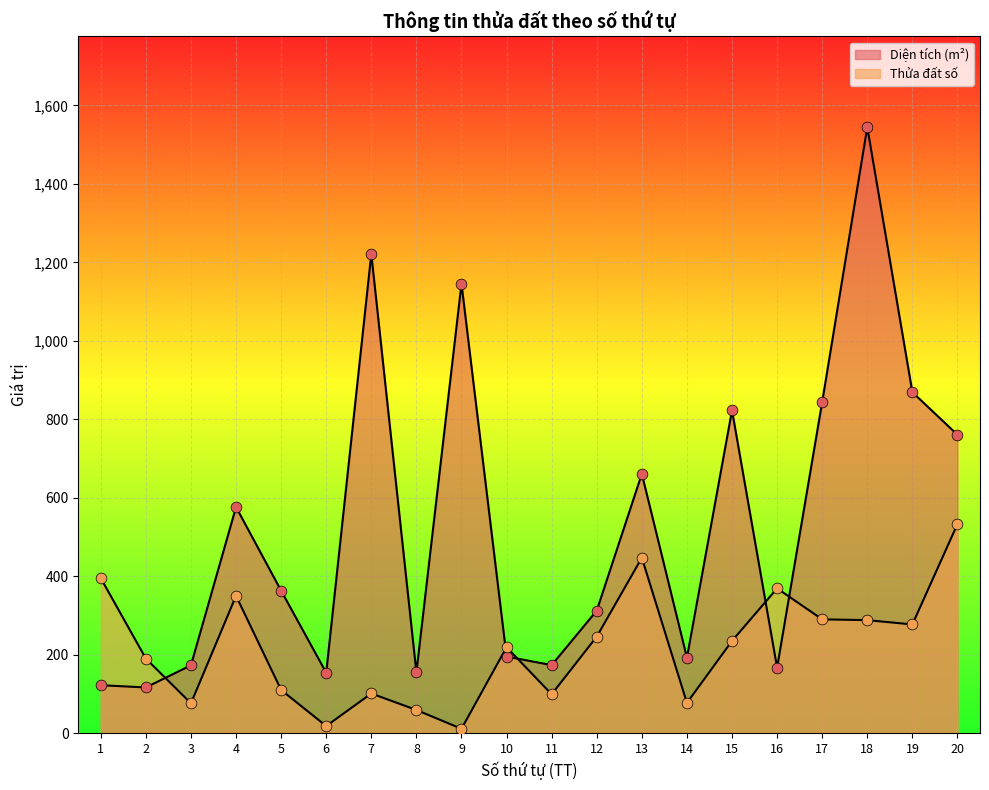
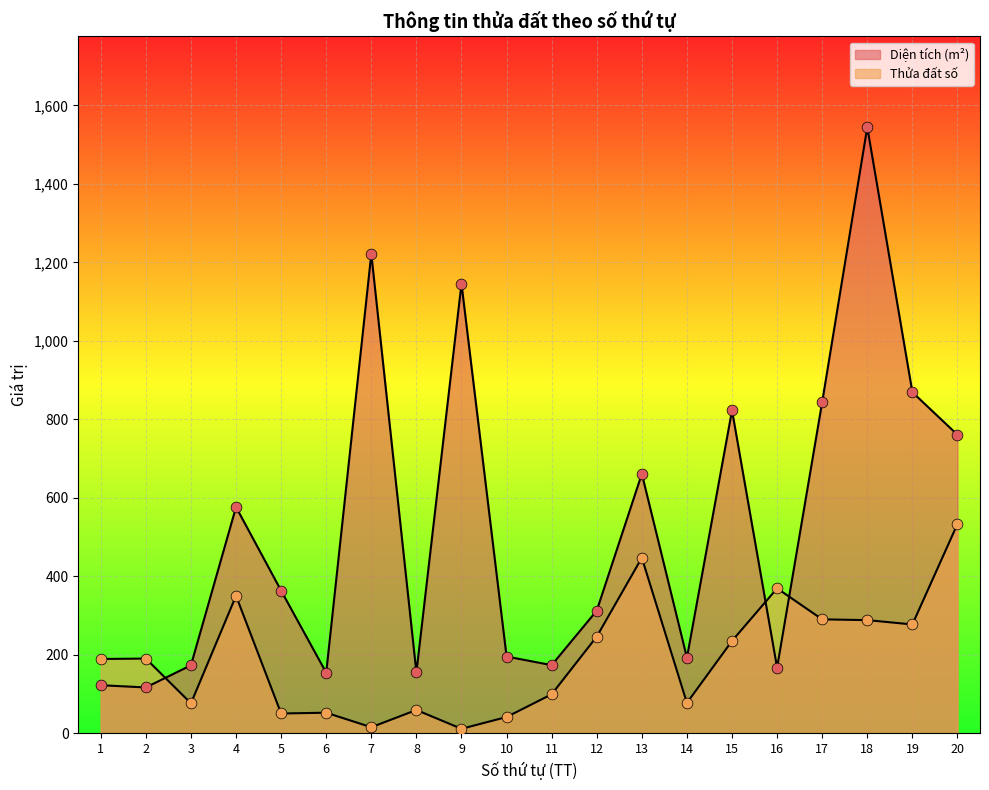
  {
    "Diện tích (m²)": {
      "1": "120",
      "2": "120",
      "3": "170",
      "4": "580",
      "5": "360",
      "6": "150",
      "7": "1,220",
      "8": "150",
      "9": "1,150",
      "10": "200",
      "11": "170",
      "12": "310",
      "13": "660",
      "14": "190",
      "15": "820",
      "16": "170",
      "17": "840",
      "18": "1,540",
      "19": "870",
      "20": "760"
    },
    "Thửa đất số": {
-     "1": "400",
+     "1": "190",
      "2": "190",
      "3": "80",
      "4": "350",
-     "5": "110",
-     "6": "20",
-     "7": "100",
+     "5": "50",
+     "6": "50",
+     "7": "20",
      "8": "60",
      "9": "10",
-     "10": "220",
+     "10": "40",
      "11": "100",
      "12": "250",
      "13": "450",
      "14": "80",
      "15": "240",
      "16": "370",
      "17": "290",
      "18": "290",
      "19": "280",
      "20": "530"
    }
  }
